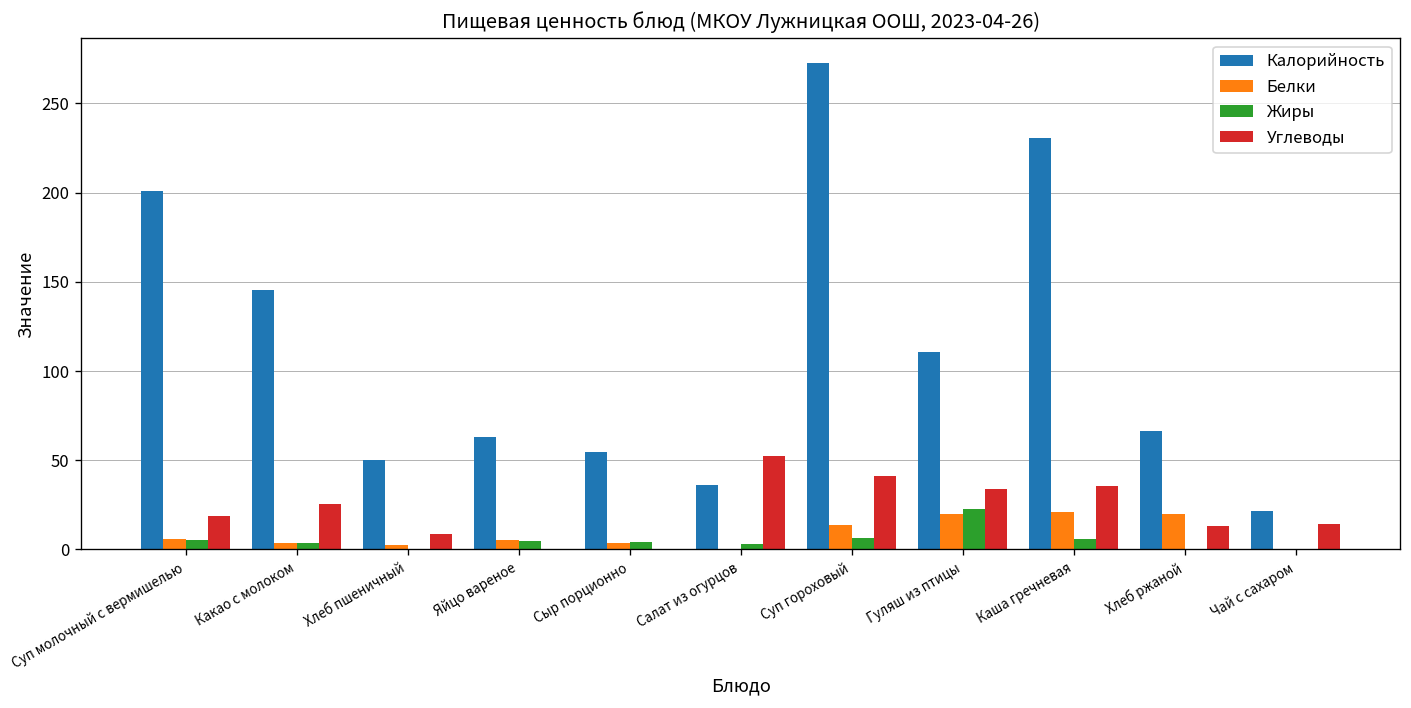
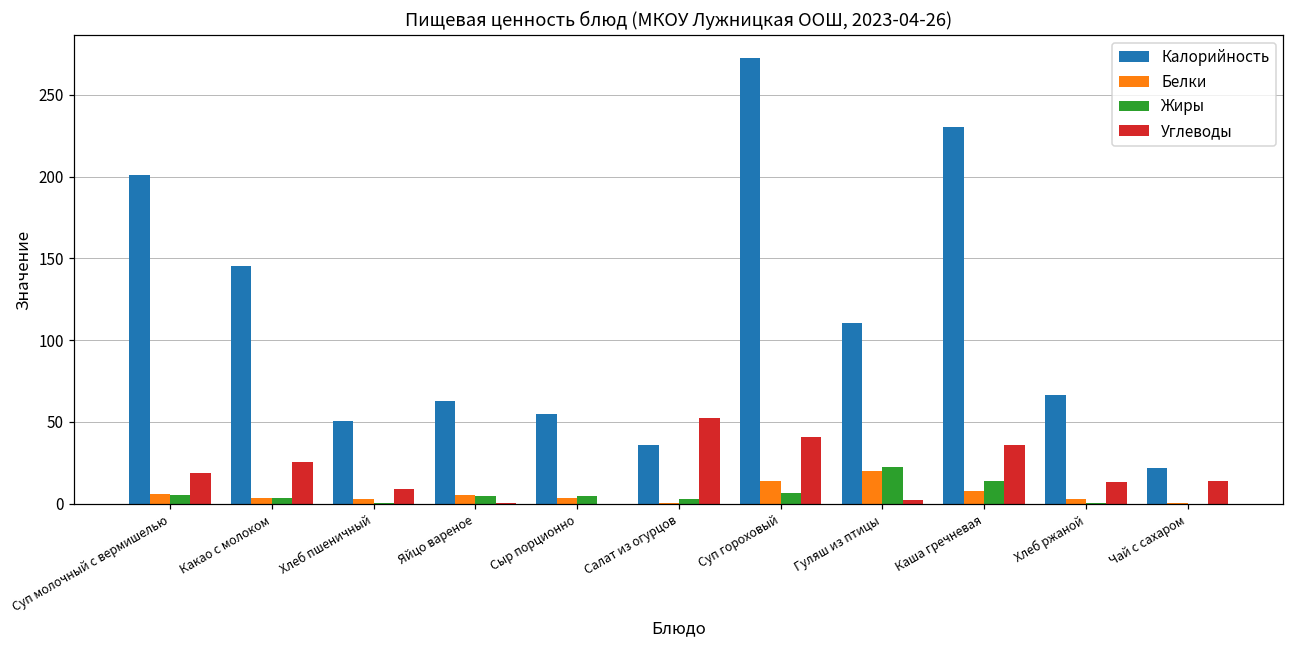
  {
    "Калорийность": {
      "Суп молочный с вермишелью": 201,
      "Какао с молоком": 145,
      "Хлеб пшеничный": 50,
      "Яйцо вареное": 63,
      "Сыр порционно": 55,
      "Салат из огурцов": 36,
      "Суп гороховый": 273,
      "Гуляш из птицы": 111,
      "Каша гречневая": 230,
      "Хлеб ржаной": 66,
      "Чай с сахаром": 22
    },
    "Белки": {
      "Суп молочный с вермишелью": 6,
      "Какао с молоком": 4,
      "Хлеб пшеничный": 3,
      "Яйцо вареное": 5,
      "Сыр порционно": 3,
      "Суп гороховый": 14,
      "Гуляш из птицы": 20,
-     "Каша гречневая": 21,
-     "Хлеб ржаной": 20
+     "Каша гречневая": 7,
+     "Хлеб ржаной": 3
    },
    "Жиры": {
      "Суп молочный с вермишелью": 5,
      "Какао с молоком": 4,
      "Яйцо вареное": 5,
      "Сыр порционно": 4,
      "Салат из огурцов": 3,
      "Суп гороховый": 7,
      "Гуляш из птицы": 22,
-     "Каша гречневая": 6,
+     "Каша гречневая": 14,
      "Чай с сахаром": 0
    },
    "Углеводы": {
      "Суп молочный с вермишелью": 19,
      "Какао с молоком": 25,
      "Хлеб пшеничный": 9,
      "Сыр порционно": 0,
      "Салат из огурцов": 52,
      "Суп гороховый": 41,
-     "Гуляш из птицы": 34,
+     "Гуляш из птицы": 3,
      "Каша гречневая": 36,
      "Хлеб ржаной": 13,
      "Чай с сахаром": 14
    }
  }
